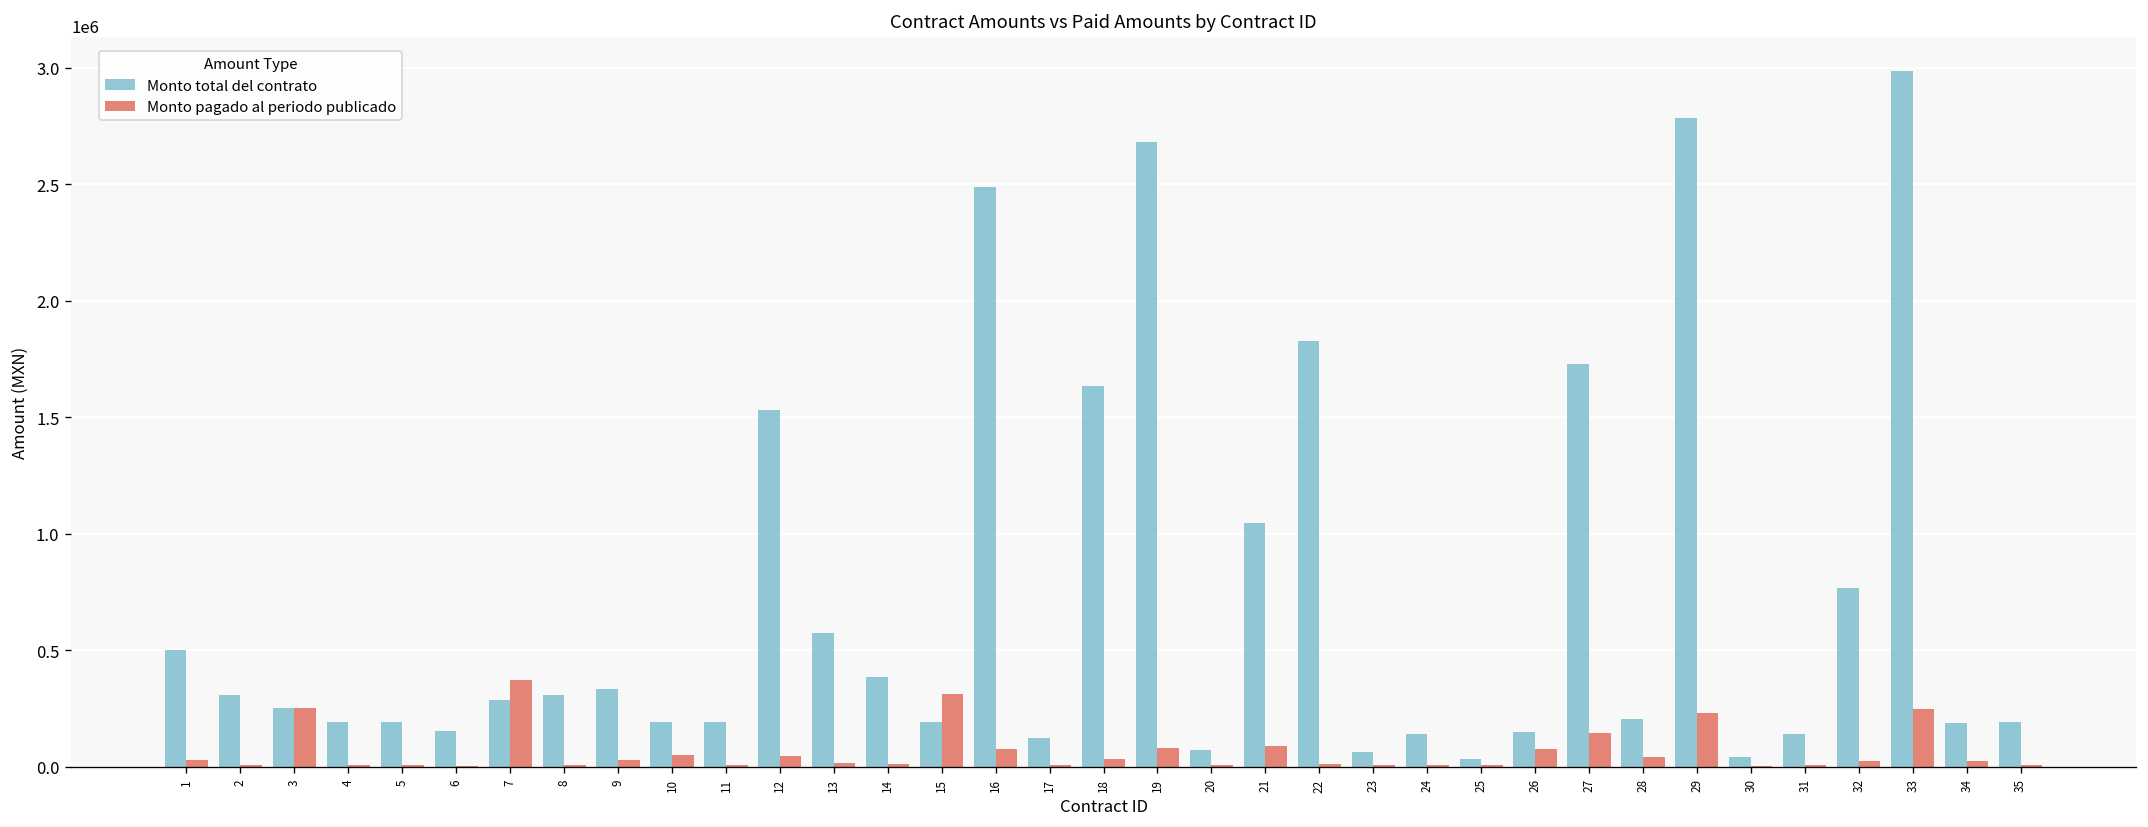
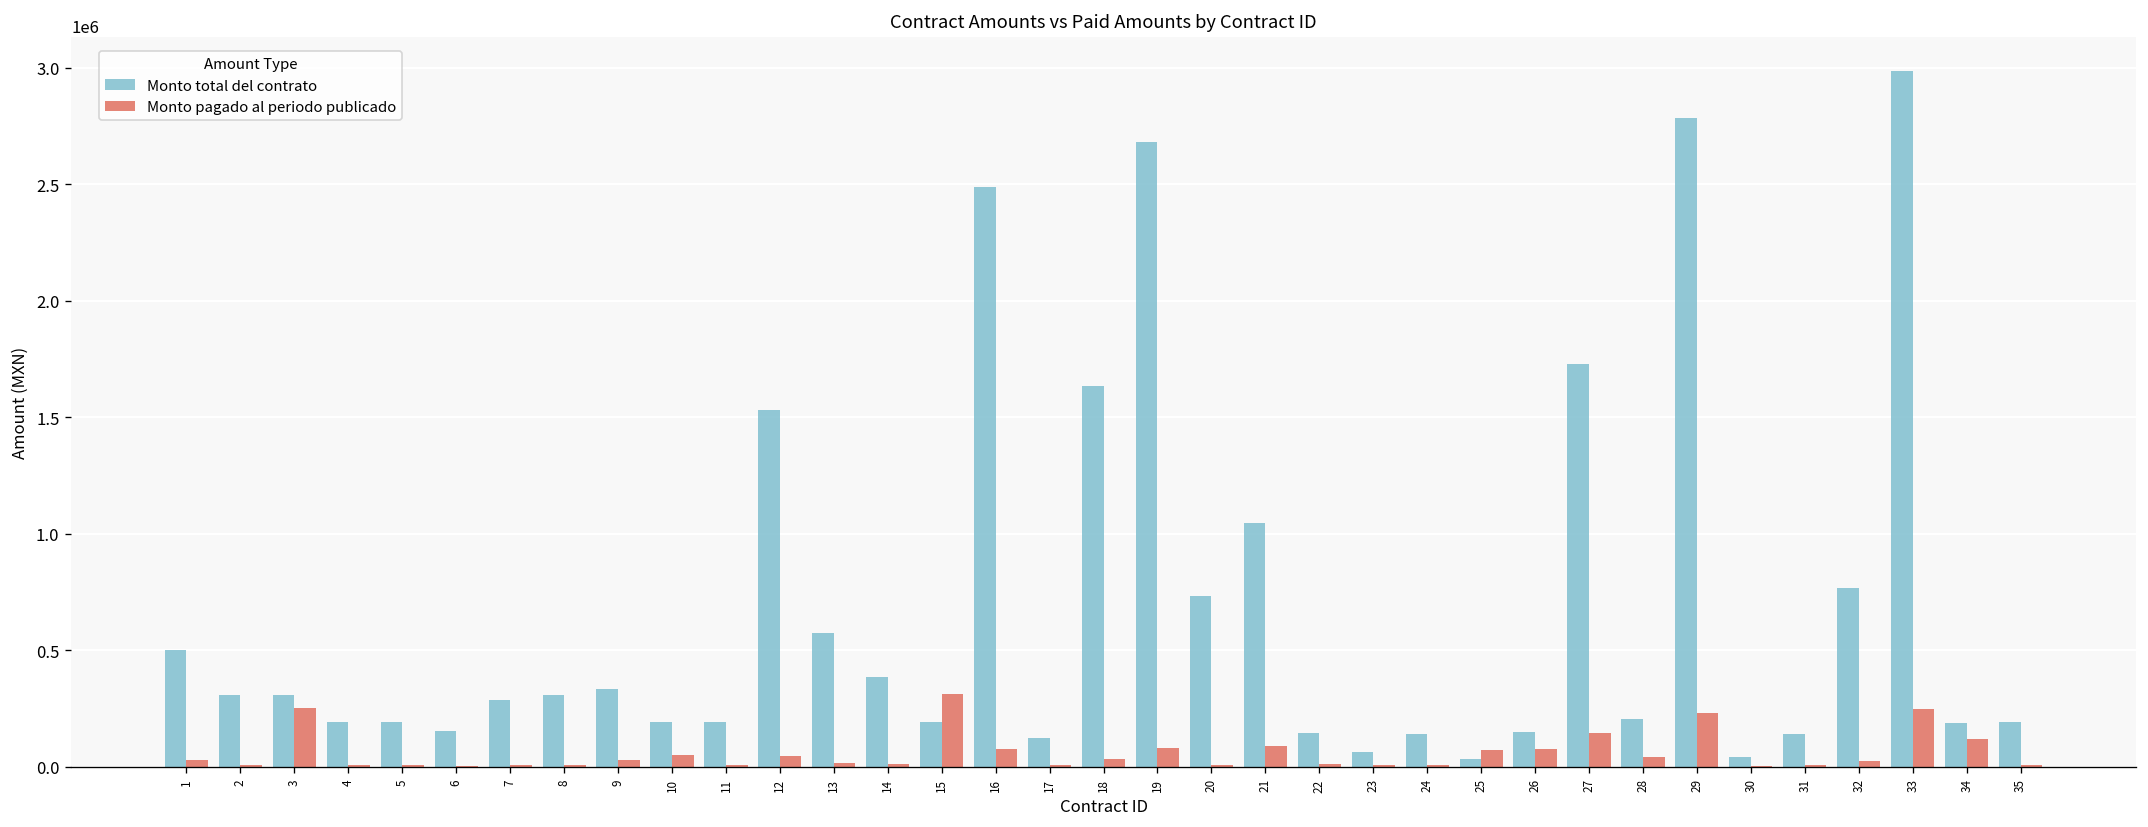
  {
    "Monto total del contrato": {
      "1": 500000,
      "2": 310000,
-     "3": 250000,
+     "3": 310000,
      "4": 190000,
      "5": 190000,
      "6": 150000,
      "7": 290000,
      "8": 310000,
      "9": 330000,
      "10": 190000,
      "11": 190000,
      "12": 1530000,
      "13": 570000,
      "14": 380000,
      "15": 190000,
      "16": 2490000,
      "17": 120000,
      "18": 1630000,
      "19": 2680000,
-     "20": 70000,
+     "20": 730000,
      "21": 1040000,
-     "22": 1830000,
+     "22": 150000,
      "23": 60000,
      "24": 140000,
      "25": 30000,
      "26": 150000,
      "27": 1730000,
      "28": 210000,
      "29": 2780000,
      "30": 40000,
      "31": 140000,
      "32": 770000,
      "33": 2980000,
      "34": 190000,
      "35": 190000
    },
    "Monto pagado al periodo publicado": {
      "1": 30000,
      "3": 250000,
-     "7": 370000,
+     "7": 10000,
      "9": 30000,
      "10": 50000,
      "12": 50000,
      "13": 20000,
      "15": 310000,
      "16": 80000,
      "18": 30000,
      "19": 80000,
      "21": 90000,
-     "25": 10000,
+     "25": 70000,
      "26": 80000,
      "27": 140000,
      "28": 40000,
      "29": 230000,
      "32": 20000,
      "33": 250000,
-     "34": 20000
+     "34": 120000
    }
  }
